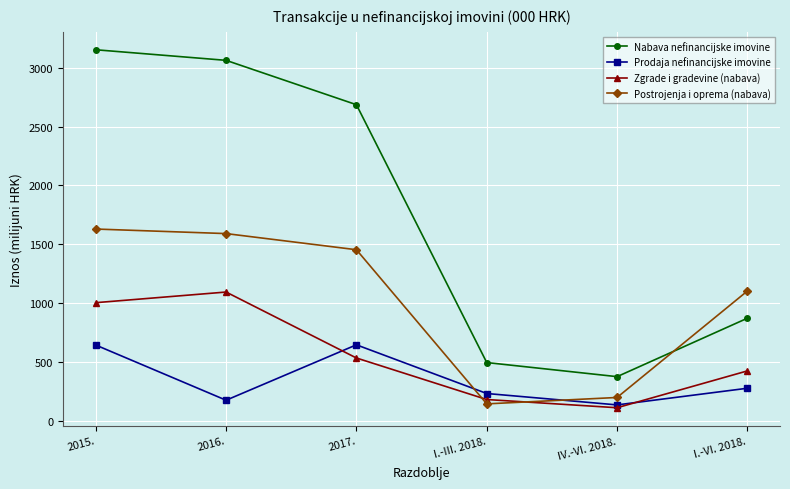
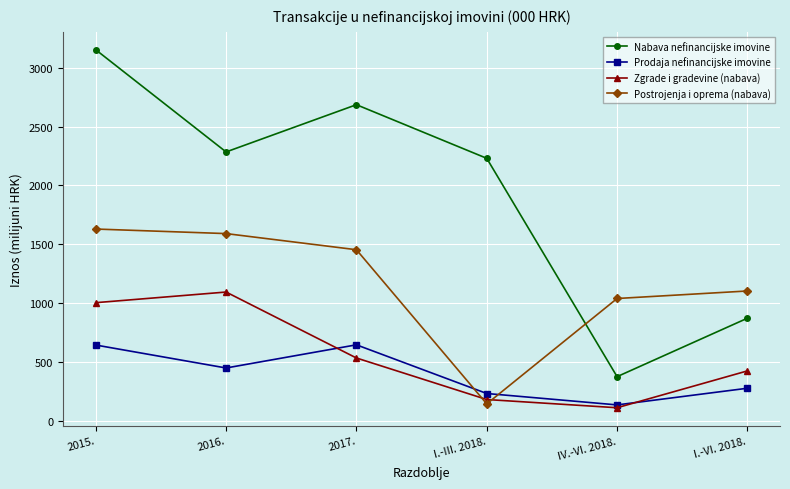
  {
    "Nabava nefinancijske imovine": {
      "2015.": 3150,
-     "2016.": 3060,
+     "2016.": 2280,
      "2017.": 2690,
-     "I.-III. 2018.": 500,
+     "I.-III. 2018.": 2230,
      "IV.-VI. 2018.": 380,
      "I.-VI. 2018.": 870
    },
    "Prodaja nefinancijske imovine": {
      "2015.": 650,
-     "2016.": 180,
+     "2016.": 450,
      "2017.": 650,
      "I.-III. 2018.": 230,
      "IV.-VI. 2018.": 140,
      "I.-VI. 2018.": 280
    },
    "Zgrade i gradevine (nabava)": {
      "2015.": 1000,
      "2016.": 1100,
      "2017.": 540,
      "I.-III. 2018.": 180,
      "IV.-VI. 2018.": 110,
      "I.-VI. 2018.": 430
    },
    "Postrojenja i oprema (nabava)": {
      "2015.": 1630,
      "2016.": 1590,
      "2017.": 1450,
      "I.-III. 2018.": 150,
-     "IV.-VI. 2018.": 200,
+     "IV.-VI. 2018.": 1040,
      "I.-VI. 2018.": 1100
    }
  }
